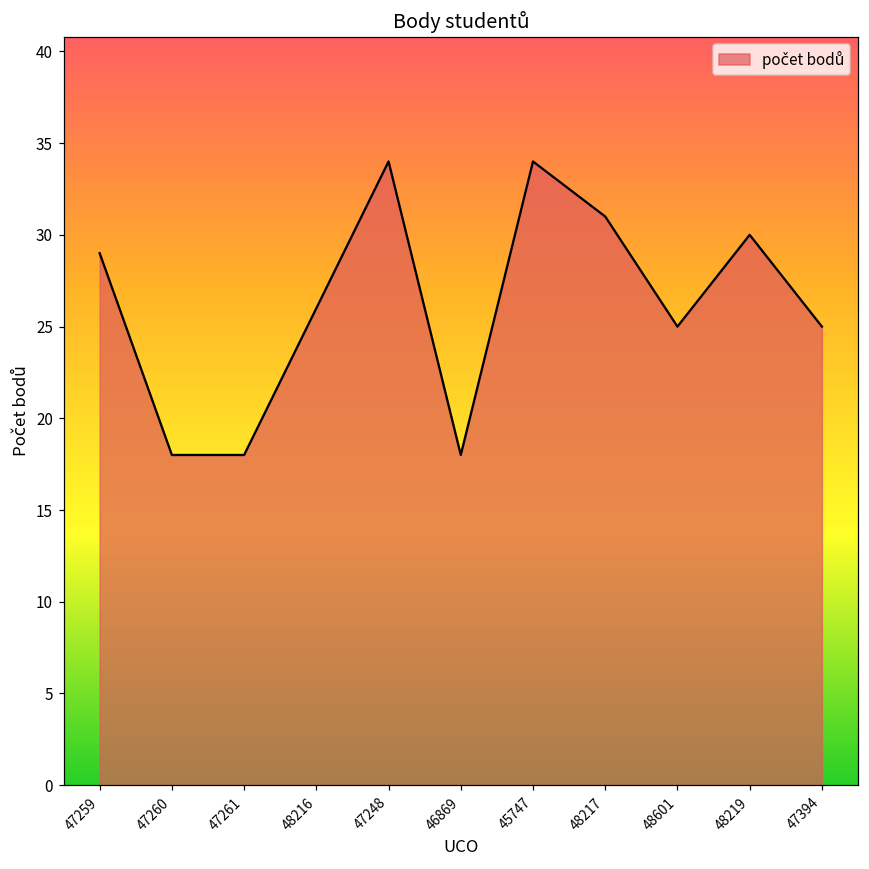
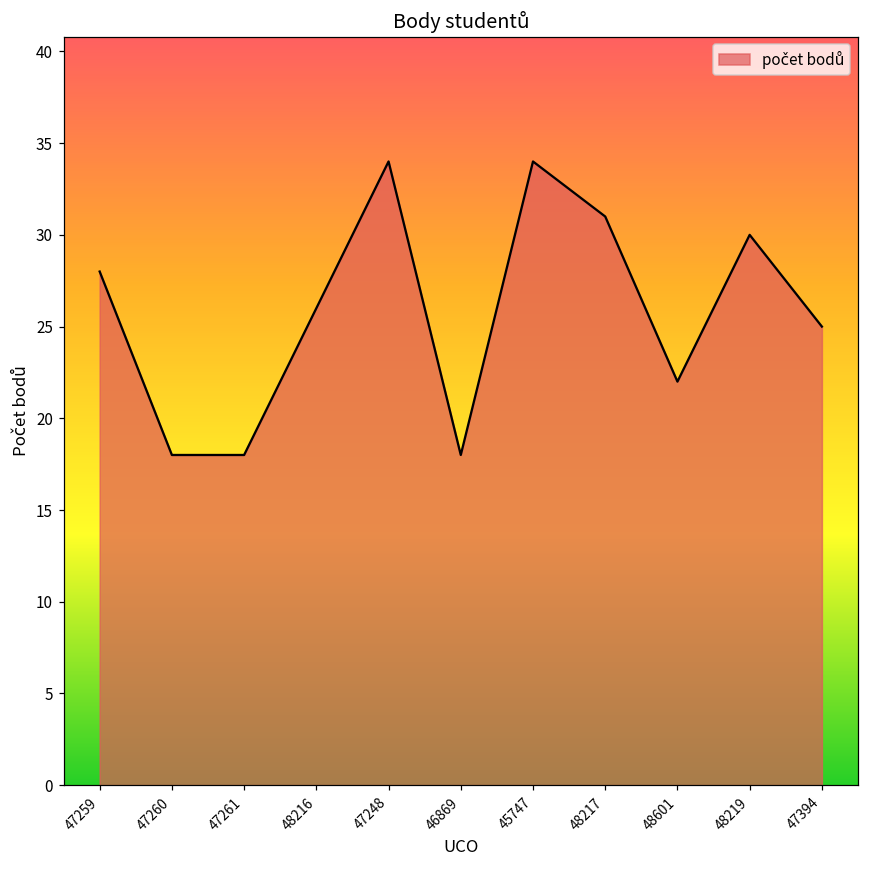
  {
-   "47259": 29,
+   "47259": 28,
    "47260": 18,
    "47261": 18,
    "48216": 26,
    "47248": 34,
    "46869": 18,
    "45747": 34,
    "48217": 31,
-   "48601": 25,
+   "48601": 22,
    "48219": 30,
    "47394": 25
  }
